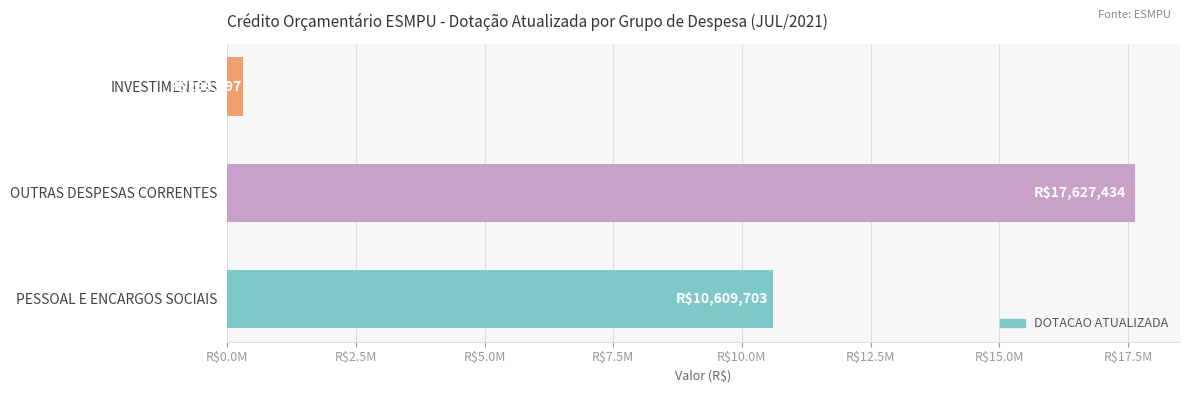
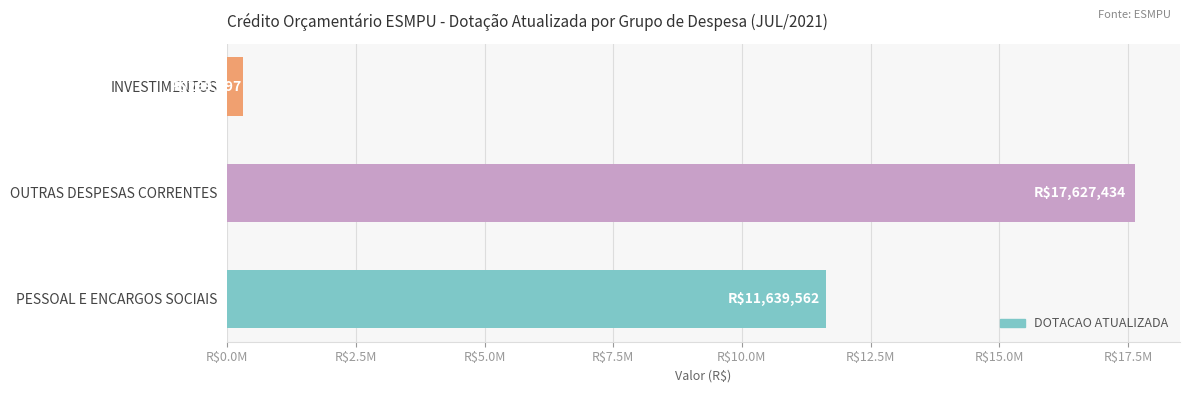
  {
    "OUTRAS DESPESAS CORRENTES": "$17,627,434",
-   "PESSOAL E ENCARGOS SOCIAIS": "$10,609,703"
+   "PESSOAL E ENCARGOS SOCIAIS": "$11,639,562"
  }
